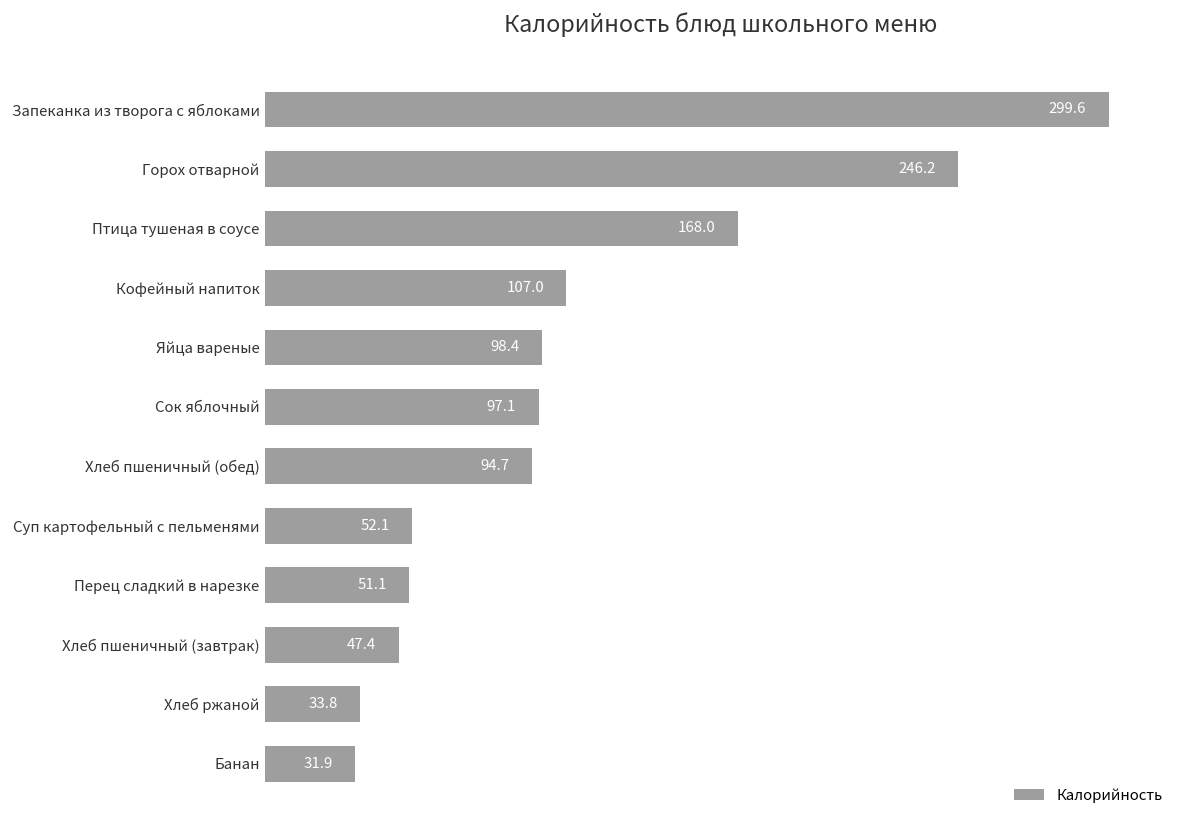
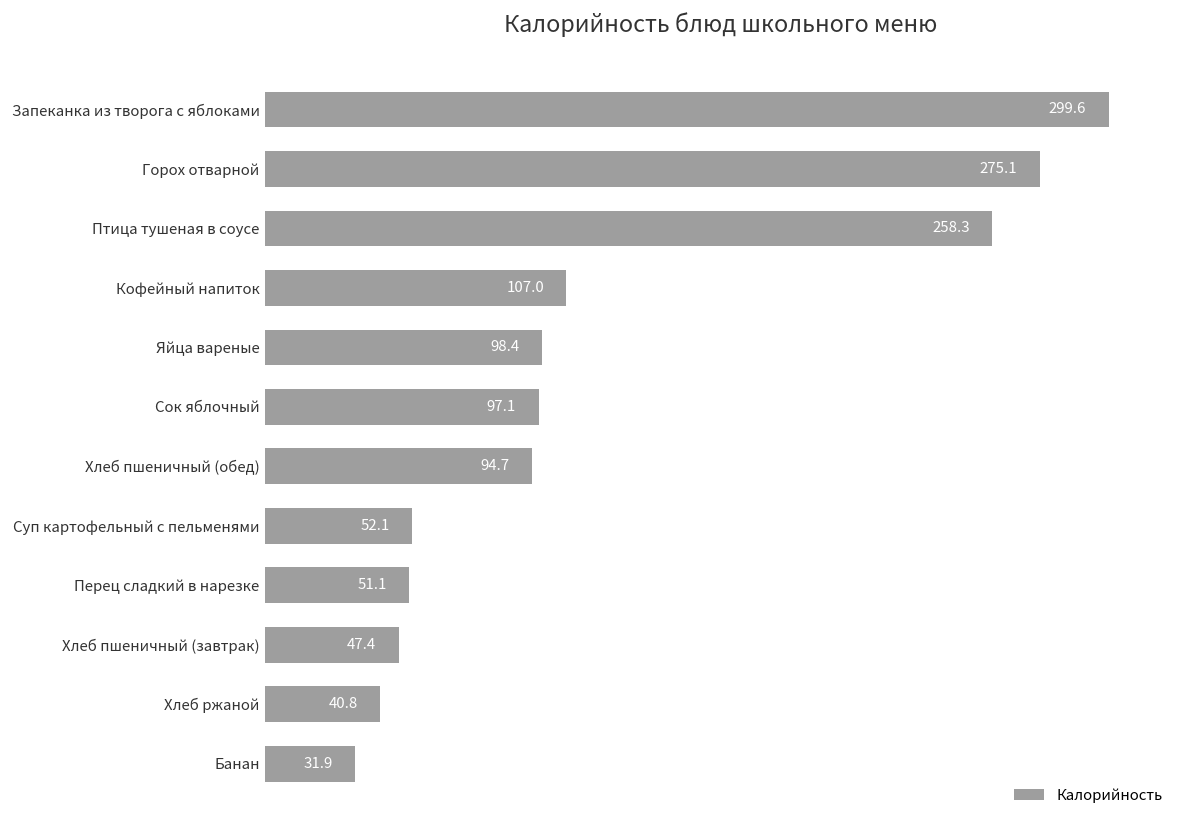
  {
    "Запеканка из творога с яблоками": 299.6,
-   "Горох отварной": 246.2,
-   "Птица тушеная в соусе": 168.0,
+   "Горох отварной": 275.1,
+   "Птица тушеная в соусе": 258.3,
    "Кофейный напиток": 107.0,
    "Яйца вареные": 98.4,
    "Сок яблочный": 97.1,
    "Хлеб пшеничный (обед)": 94.7,
    "Суп картофельный с пельменями": 52.1,
    "Перец сладкий в нарезке": 51.1,
    "Хлеб пшеничный (завтрак)": 47.4,
-   "Хлеб ржаной": 33.8,
+   "Хлеб ржаной": 40.8,
    "Банан": 31.9
  }
